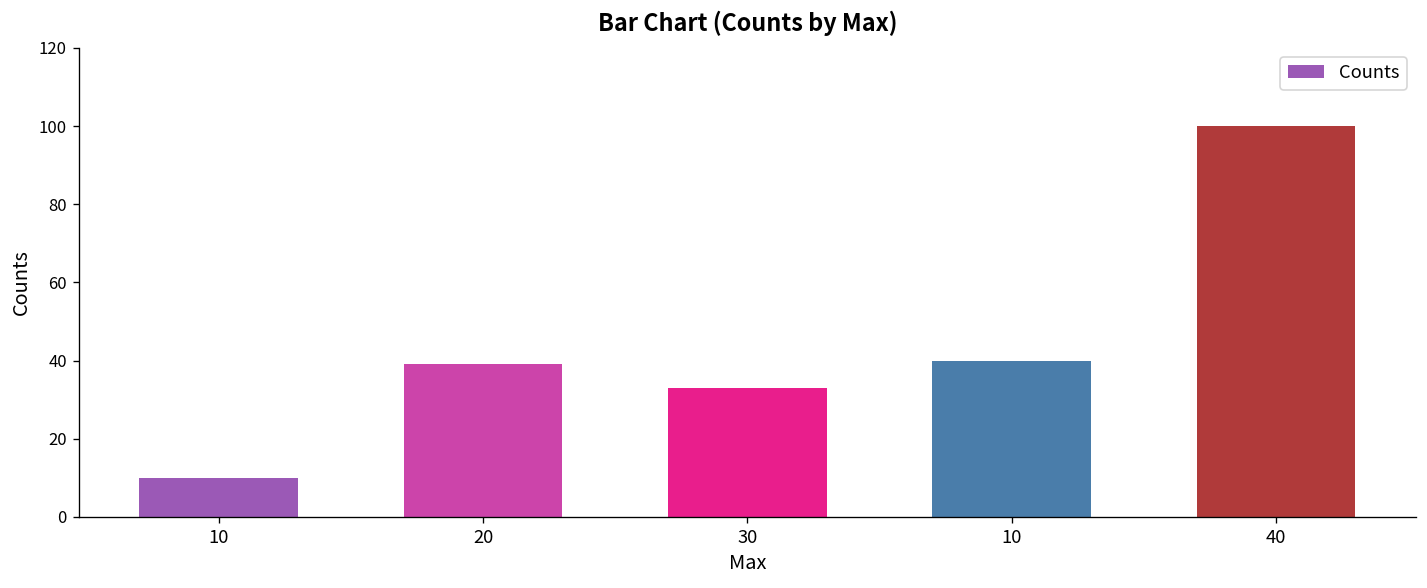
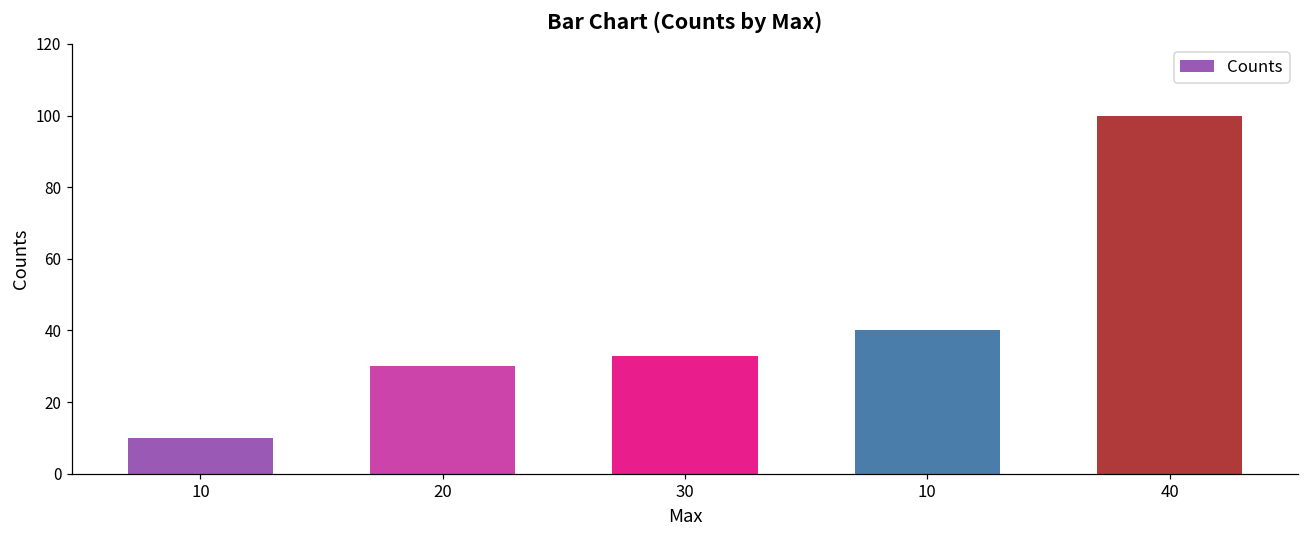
  {
-   "20": 39,
+   "20": 30,
    "30": 33,
    "40": 100
  }
